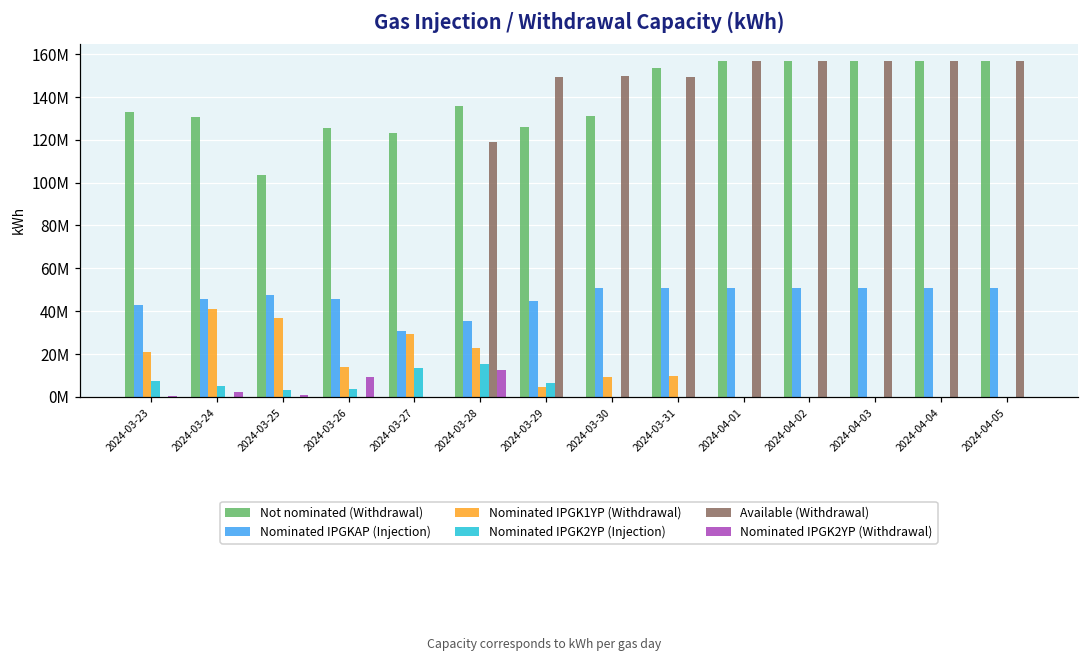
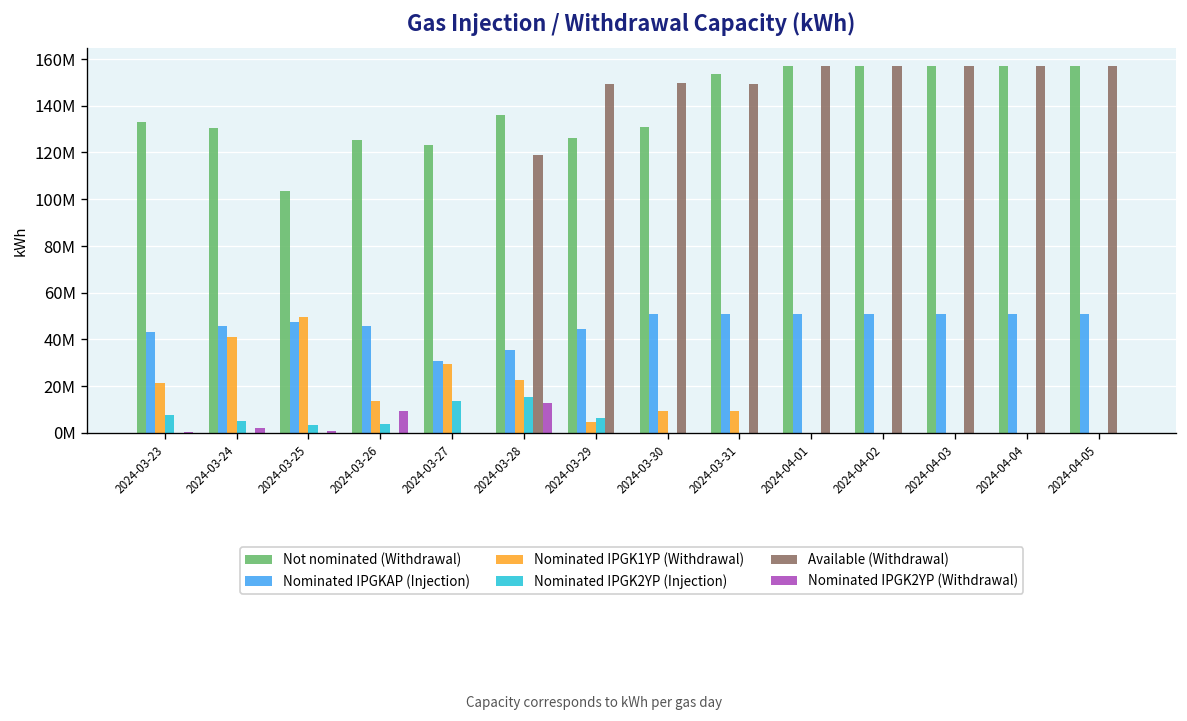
  {
    "Not nominated (Withdrawal)": {
      "2024-03-23": 133000000,
      "2024-03-24": 131000000,
      "2024-03-25": 104000000,
      "2024-03-26": 125000000,
      "2024-03-27": 123000000,
      "2024-03-28": 136000000,
      "2024-03-29": 126000000,
      "2024-03-30": 131000000,
      "2024-03-31": 154000000,
      "2024-04-01": 157000000,
      "2024-04-02": 157000000,
      "2024-04-03": 157000000,
      "2024-04-04": 157000000,
      "2024-04-05": 157000000
    },
    "Nominated IPGK1YP (Withdrawal)": {
      "2024-03-23": 21000000,
      "2024-03-24": 41000000,
-     "2024-03-25": 37000000,
+     "2024-03-25": 50000000,
      "2024-03-26": 14000000,
      "2024-03-27": 29000000,
      "2024-03-28": 23000000,
      "2024-03-29": 5000000,
      "2024-03-30": 9000000,
      "2024-03-31": 10000000,
      "2024-04-01": 0,
      "2024-04-02": 0,
      "2024-04-03": 0,
      "2024-04-04": 0,
      "2024-04-05": 0
    },
    "Available (Withdrawal)": {
      "2024-03-23": 0,
      "2024-03-24": 0,
      "2024-03-25": 0,
      "2024-03-26": 0,
      "2024-03-27": 0,
      "2024-03-28": 119000000,
      "2024-03-29": 149000000,
      "2024-03-30": 150000000,
      "2024-03-31": 149000000,
      "2024-04-01": 157000000,
      "2024-04-02": 157000000,
      "2024-04-03": 157000000,
      "2024-04-04": 157000000,
      "2024-04-05": 157000000
    },
    "Nominated IPGK2YP (Withdrawal)": {
      "2024-03-24": 2000000,
      "2024-03-26": 9000000,
      "2024-03-28": 13000000,
      "2024-04-01": 0,
      "2024-04-02": 0,
      "2024-04-03": 0,
      "2024-04-04": 0,
      "2024-04-05": 0
    }
  }
